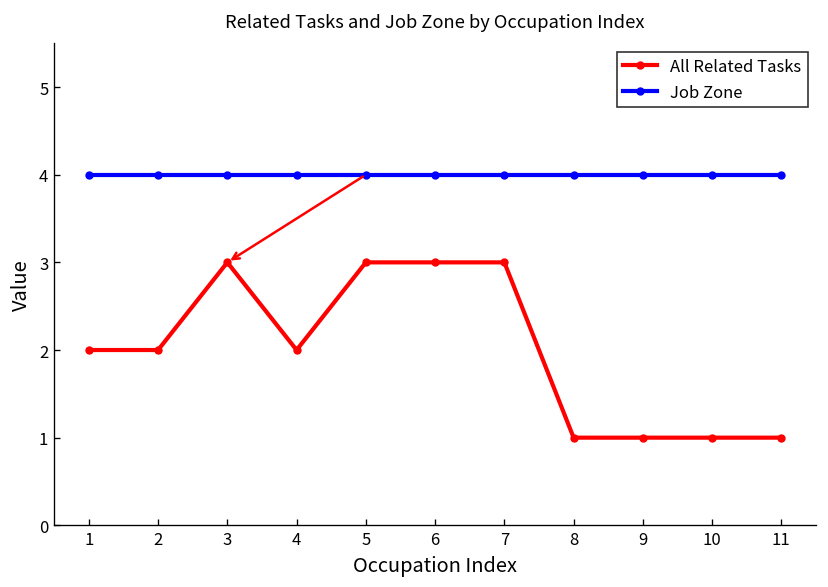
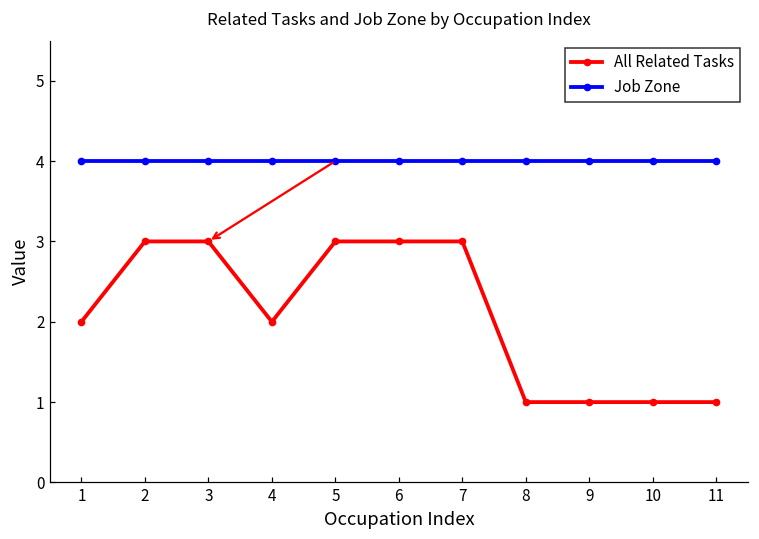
  {
    "All Related Tasks": {
      "1": 2,
-     "2": 2,
+     "2": 3,
      "3": 3,
      "4": 2,
      "5": 3,
      "6": 3,
      "7": 3,
      "8": 1,
      "9": 1,
      "10": 1,
      "11": 1
    },
    "Job Zone": {
      "1": 4,
      "2": 4,
      "3": 4,
      "4": 4,
      "5": 4,
      "6": 4,
      "7": 4,
      "8": 4,
      "9": 4,
      "10": 4,
      "11": 4
    }
  }
